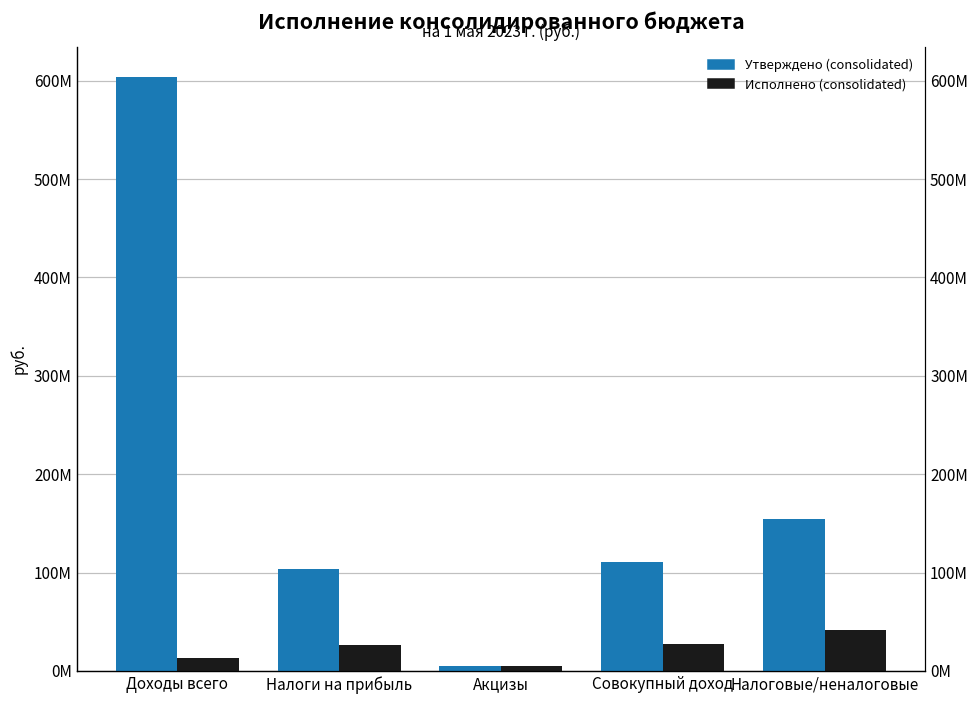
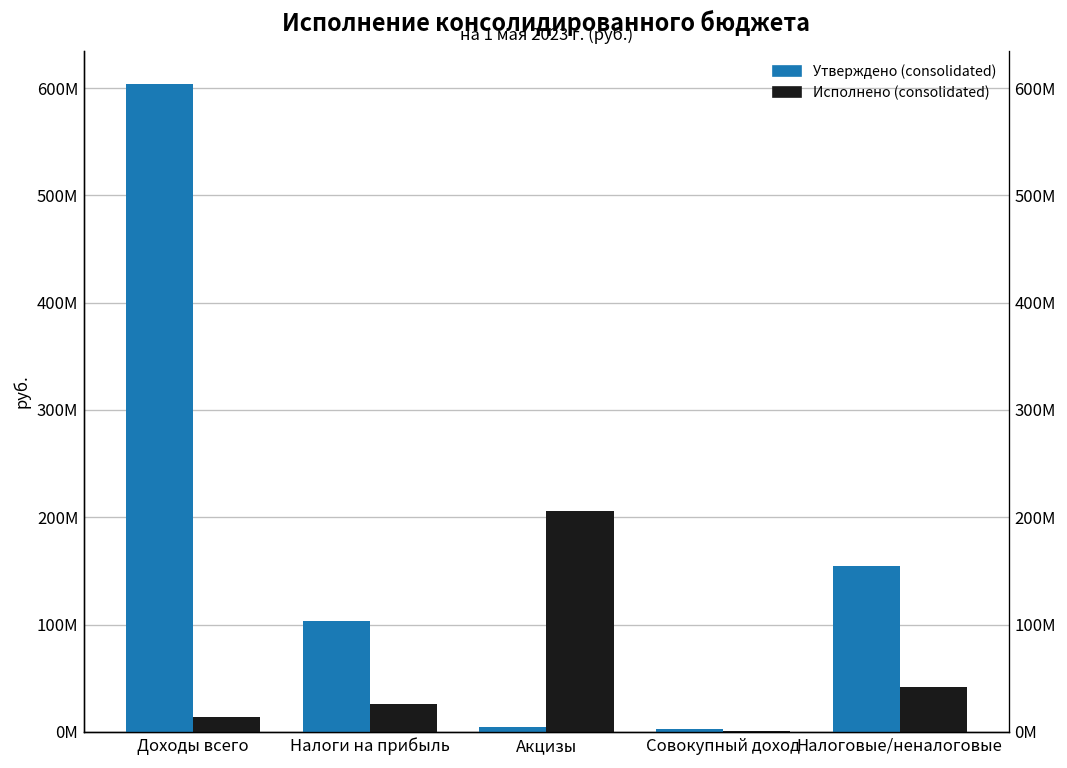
  {
    "Утверждено (consolidated)": {
      "Доходы всего": 600000000,
      "Налоги на прибыль": 100000000,
      "Акцизы": 0,
-     "Совокупный доход": 110000000,
+     "Совокупный доход": 0,
      "Налоговые/неналоговые": 150000000
    },
    "Исполнено (consolidated)": {
      "Доходы всего": 10000000,
      "Налоги на прибыль": 30000000,
-     "Акцизы": 10000000,
-     "Совокупный доход": 30000000,
+     "Акцизы": 210000000,
+     "Совокупный доход": 0,
      "Налоговые/неналоговые": 40000000
    }
  }
